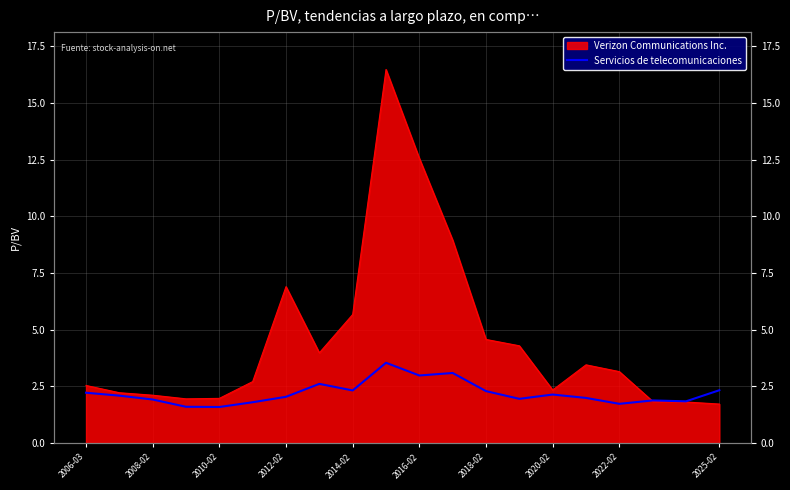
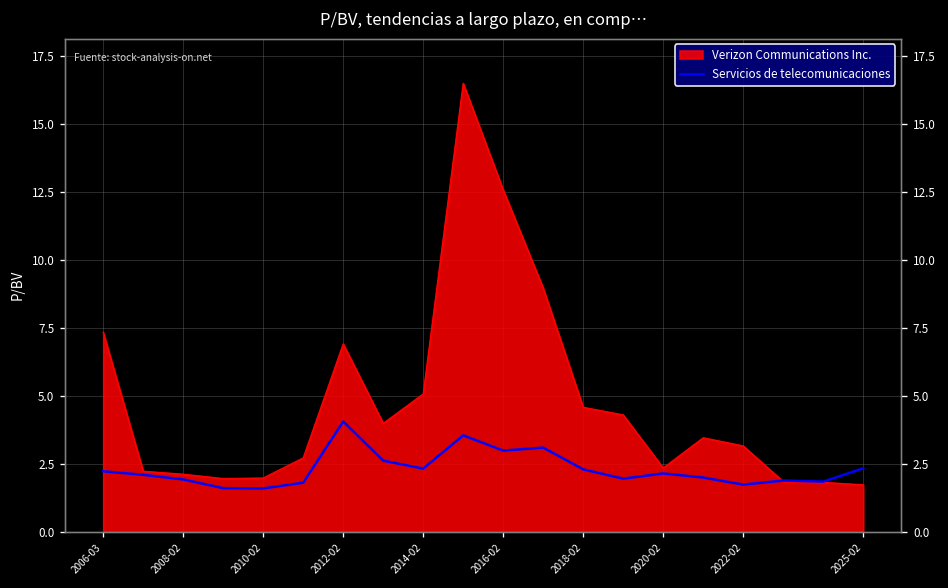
  {
    "Verizon Communications Inc.": {
-     "2006-03": 2.5,
+     "2006-03": 7.3,
      "2008-02": 2.1,
      "2010-02": 2.0,
      "2012-02": 6.9,
-     "2014-02": 5.7,
+     "2014-02": 5.1,
      "2016-02": 12.6,
      "2018-02": 4.6,
      "2020-02": 2.3,
      "2022-02": 3.2,
      "2025-02": 1.7
    },
    "Servicios de telecomunicaciones": {
      "2006-03": 2.2,
      "2008-02": 1.9,
      "2010-02": 1.6,
-     "2012-02": 2.0,
+     "2012-02": 4.1,
      "2014-02": 2.3,
      "2016-02": 3.0,
      "2018-02": 2.3,
      "2020-02": 2.1,
      "2022-02": 1.7,
      "2025-02": 2.3
    }
  }
